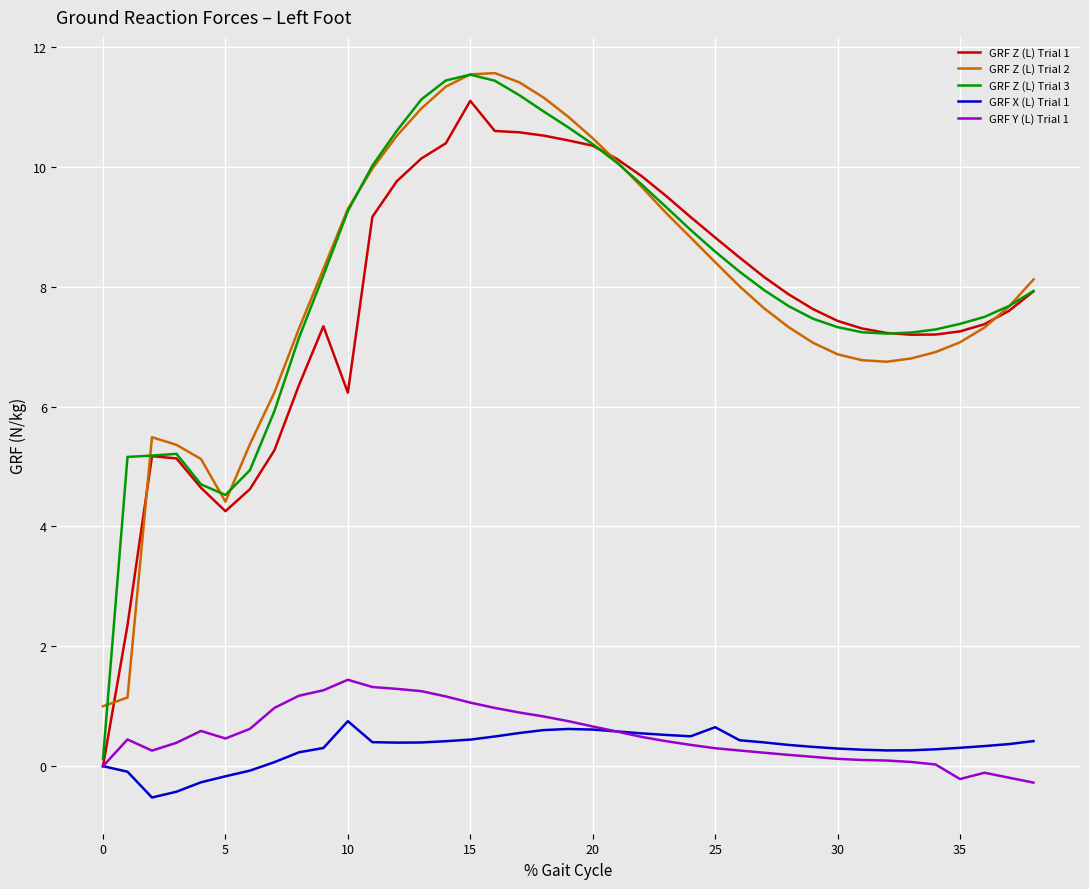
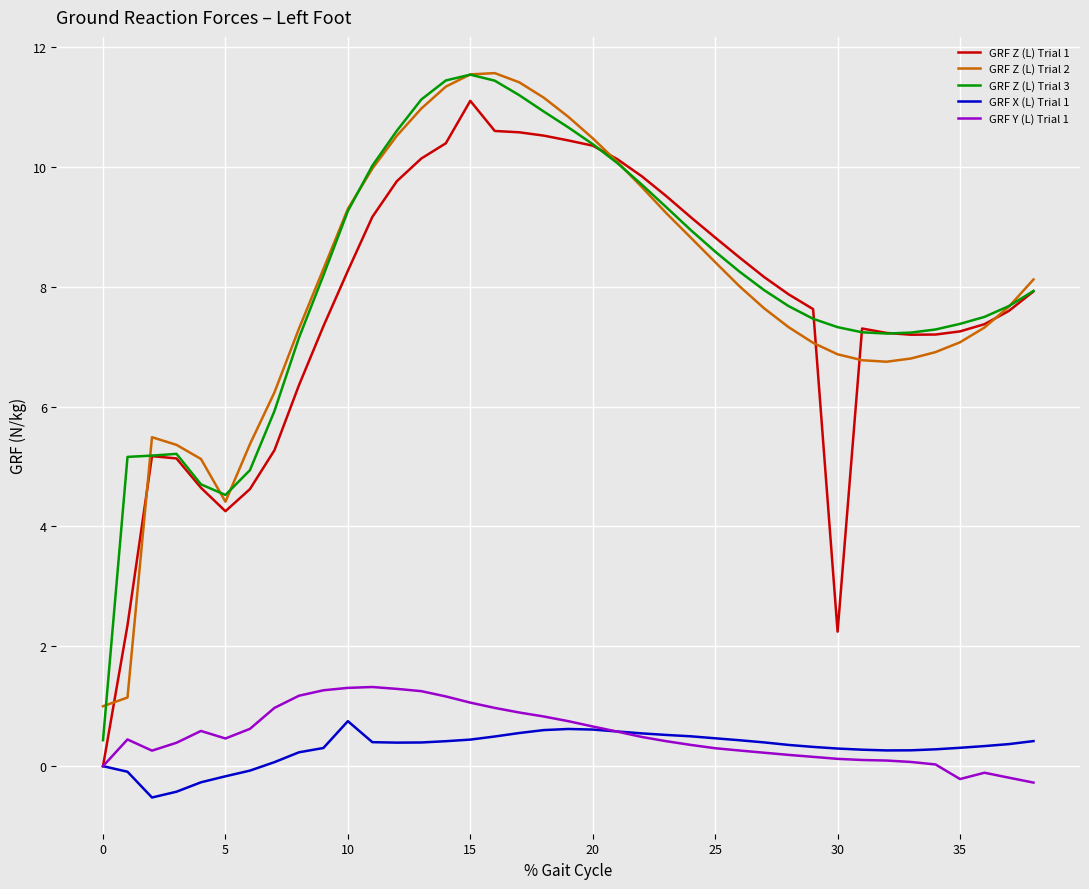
  {
    "GRF Z (L) Trial 1": {
      "5": 4.3,
-     "10": 6.2,
+     "10": 8.3,
      "15": 11.1,
      "25": 8.8,
-     "30": 7.4,
+     "30": 2.2,
      "35": 7.3
    },
    "GRF Z (L) Trial 2": {
      "0": 1.0,
      "5": 4.4,
      "20": 10.5,
      "25": 8.4,
      "30": 6.9,
      "35": 7.1
    },
    "GRF Z (L) Trial 3": {
-     "0": 0.1,
+     "0": 0.4,
      "5": 4.5,
      "25": 8.6,
      "30": 7.3,
      "35": 7.4
    },
    "GRF X (L) Trial 1": {
      "5": -0.2,
      "10": 0.8,
      "15": 0.4,
      "20": 0.6,
-     "25": 0.6,
+     "25": 0.5,
      "30": 0.3,
      "35": 0.3
    },
    "GRF Y (L) Trial 1": {
      "5": 0.5,
-     "10": 1.4,
+     "10": 1.3,
      "15": 1.1,
      "20": 0.7,
      "25": 0.3,
      "30": 0.1,
      "35": -0.2
    }
  }
